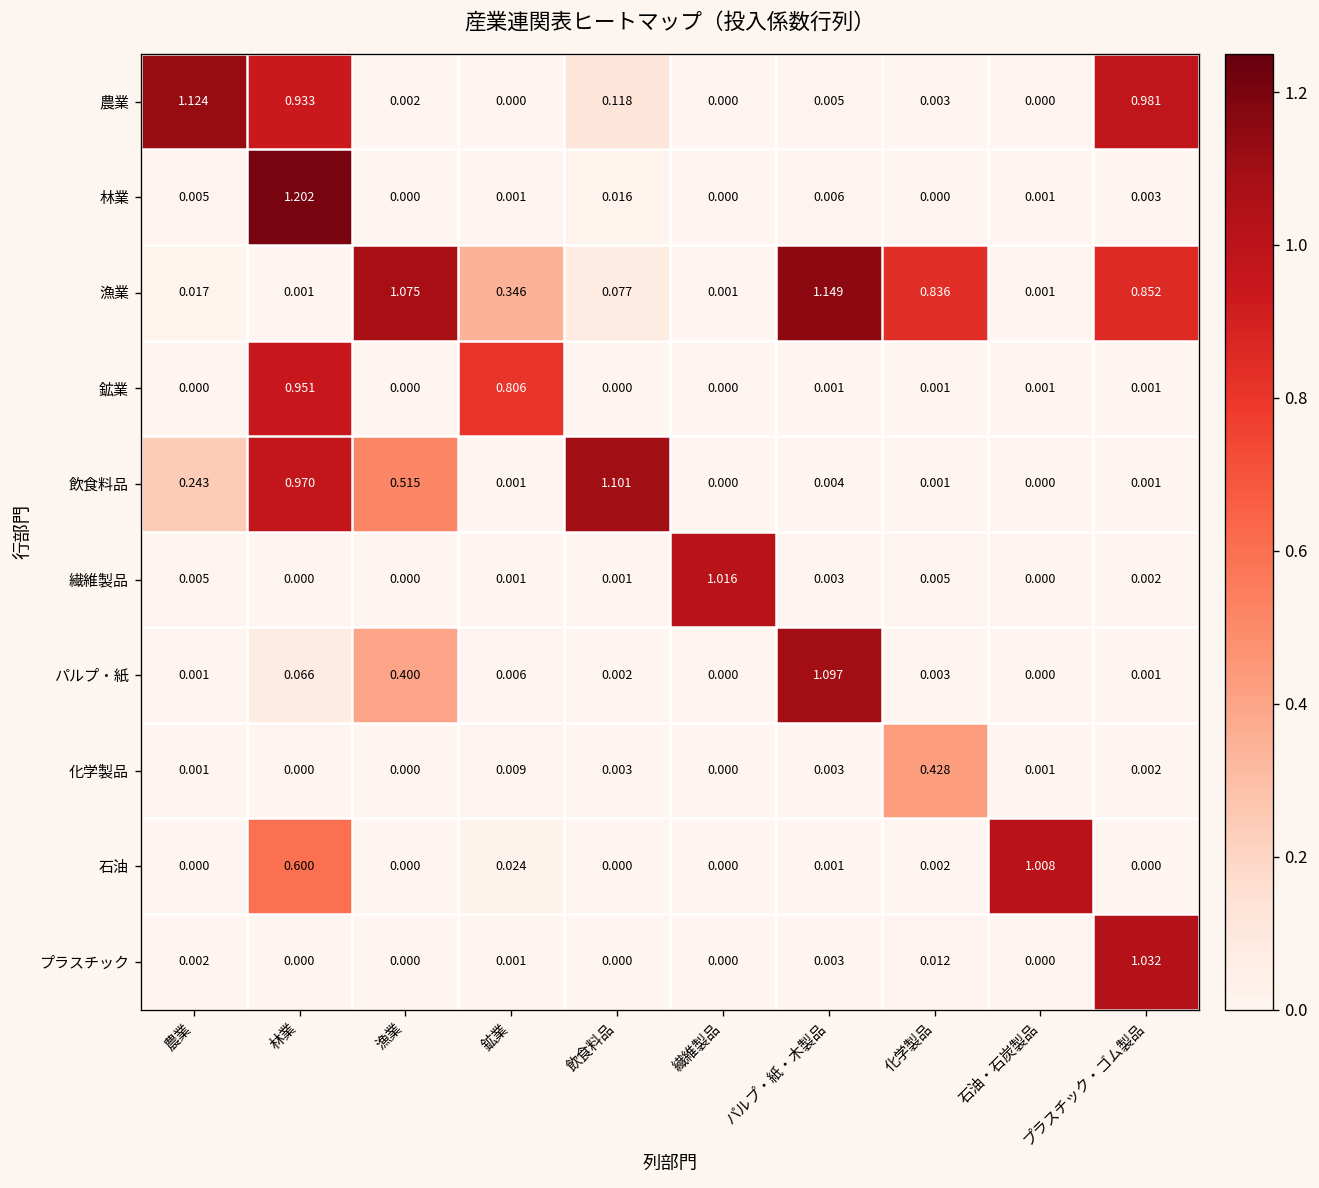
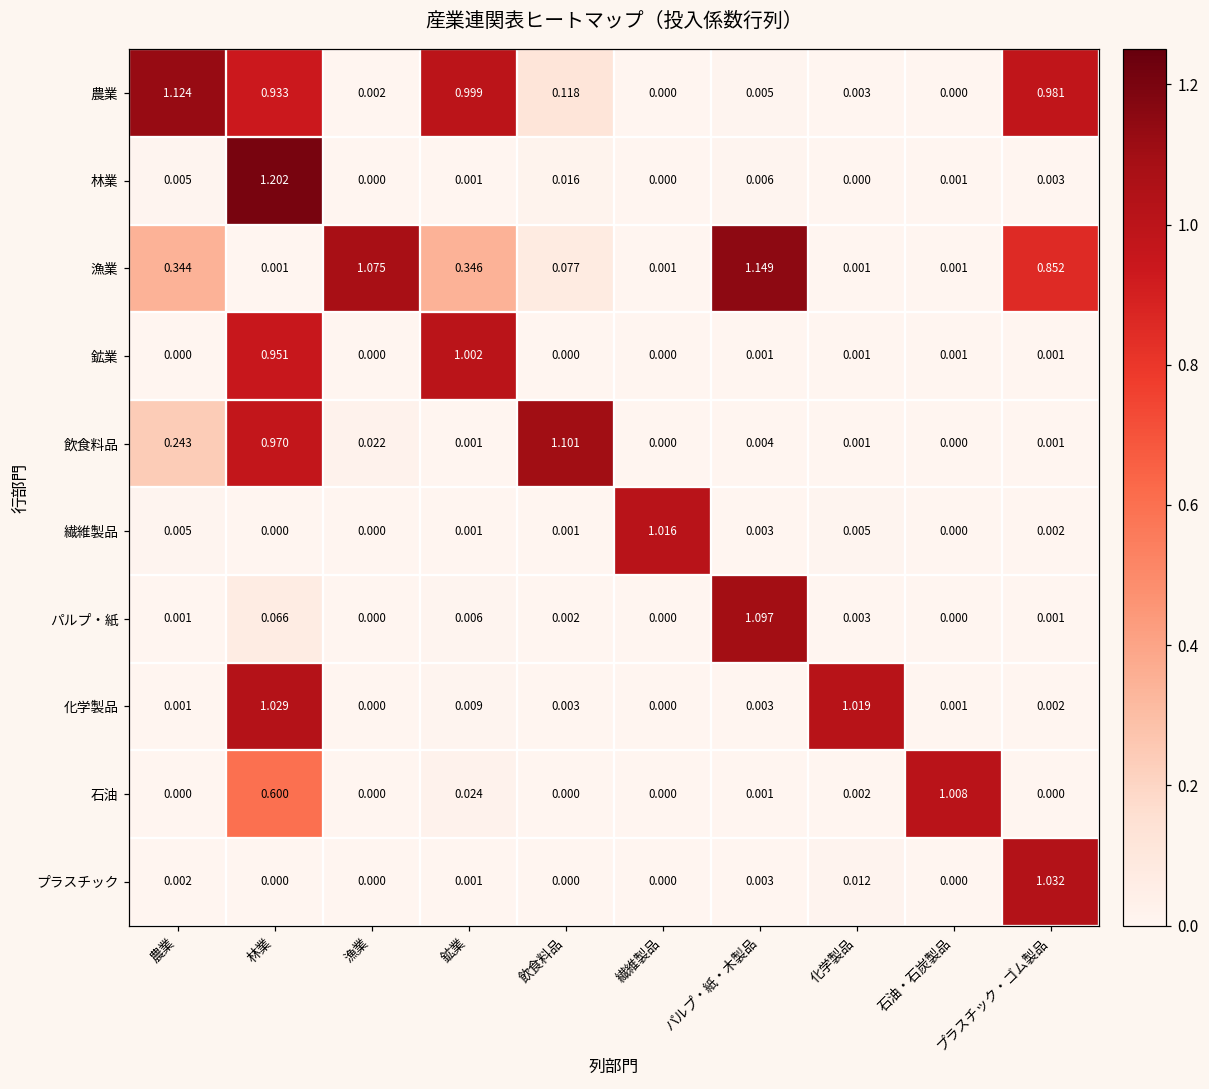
  {
    "農業": {
      "農業": 1.124,
      "林業": 0.933,
      "漁業": 0.002,
-     "鉱業": 0.000,
+     "鉱業": 0.999,
      "飲食料品": 0.118,
      "繊維製品": 0.000,
      "パルプ・紙・木製品": 0.005,
      "化学製品": 0.003,
      "石油・石炭製品": 0.000,
      "プラスチック・ゴム製品": 0.981
    },
    "林業": {
      "農業": 0.005,
      "林業": 1.202,
      "漁業": 0.000,
      "鉱業": 0.001,
      "飲食料品": 0.016,
      "繊維製品": 0.000,
      "パルプ・紙・木製品": 0.006,
      "化学製品": 0.000,
      "石油・石炭製品": 0.001,
      "プラスチック・ゴム製品": 0.003
    },
    "漁業": {
-     "農業": 0.017,
+     "農業": 0.344,
      "林業": 0.001,
      "漁業": 1.075,
      "鉱業": 0.346,
      "飲食料品": 0.077,
      "繊維製品": 0.001,
      "パルプ・紙・木製品": 1.149,
-     "化学製品": 0.836,
+     "化学製品": 0.001,
      "石油・石炭製品": 0.001,
      "プラスチック・ゴム製品": 0.852
    },
    "鉱業": {
      "農業": 0.000,
      "林業": 0.951,
      "漁業": 0.000,
-     "鉱業": 0.806,
+     "鉱業": 1.002,
      "飲食料品": 0.000,
      "繊維製品": 0.000,
      "パルプ・紙・木製品": 0.001,
      "化学製品": 0.001,
      "石油・石炭製品": 0.001,
      "プラスチック・ゴム製品": 0.001
    },
    "飲食料品": {
      "農業": 0.243,
      "林業": 0.970,
-     "漁業": 0.515,
+     "漁業": 0.022,
      "鉱業": 0.001,
      "飲食料品": 1.101,
      "繊維製品": 0.000,
      "パルプ・紙・木製品": 0.004,
      "化学製品": 0.001,
      "石油・石炭製品": 0.000,
      "プラスチック・ゴム製品": 0.001
    },
    "繊維製品": {
      "農業": 0.005,
      "林業": 0.000,
      "漁業": 0.000,
      "鉱業": 0.001,
      "飲食料品": 0.001,
      "繊維製品": 1.016,
      "パルプ・紙・木製品": 0.003,
      "化学製品": 0.005,
      "石油・石炭製品": 0.000,
      "プラスチック・ゴム製品": 0.002
    },
    "パルプ・紙": {
      "農業": 0.001,
      "林業": 0.066,
-     "漁業": 0.400,
+     "漁業": 0.000,
      "鉱業": 0.006,
      "飲食料品": 0.002,
      "繊維製品": 0.000,
      "パルプ・紙・木製品": 1.097,
      "化学製品": 0.003,
      "石油・石炭製品": 0.000,
      "プラスチック・ゴム製品": 0.001
    },
    "化学製品": {
      "農業": 0.001,
-     "林業": 0.000,
+     "林業": 1.029,
      "漁業": 0.000,
      "鉱業": 0.009,
      "飲食料品": 0.003,
      "繊維製品": 0.000,
      "パルプ・紙・木製品": 0.003,
-     "化学製品": 0.428,
+     "化学製品": 1.019,
      "石油・石炭製品": 0.001,
      "プラスチック・ゴム製品": 0.002
    },
    "石油": {
      "農業": 0.000,
      "林業": 0.600,
      "漁業": 0.000,
      "鉱業": 0.024,
      "飲食料品": 0.000,
      "繊維製品": 0.000,
      "パルプ・紙・木製品": 0.001,
      "化学製品": 0.002,
      "石油・石炭製品": 1.008,
      "プラスチック・ゴム製品": 0.000
    },
    "プラスチック": {
      "農業": 0.002,
      "林業": 0.000,
      "漁業": 0.000,
      "鉱業": 0.001,
      "飲食料品": 0.000,
      "繊維製品": 0.000,
      "パルプ・紙・木製品": 0.003,
      "化学製品": 0.012,
      "石油・石炭製品": 0.000,
      "プラスチック・ゴム製品": 1.032
    }
  }
